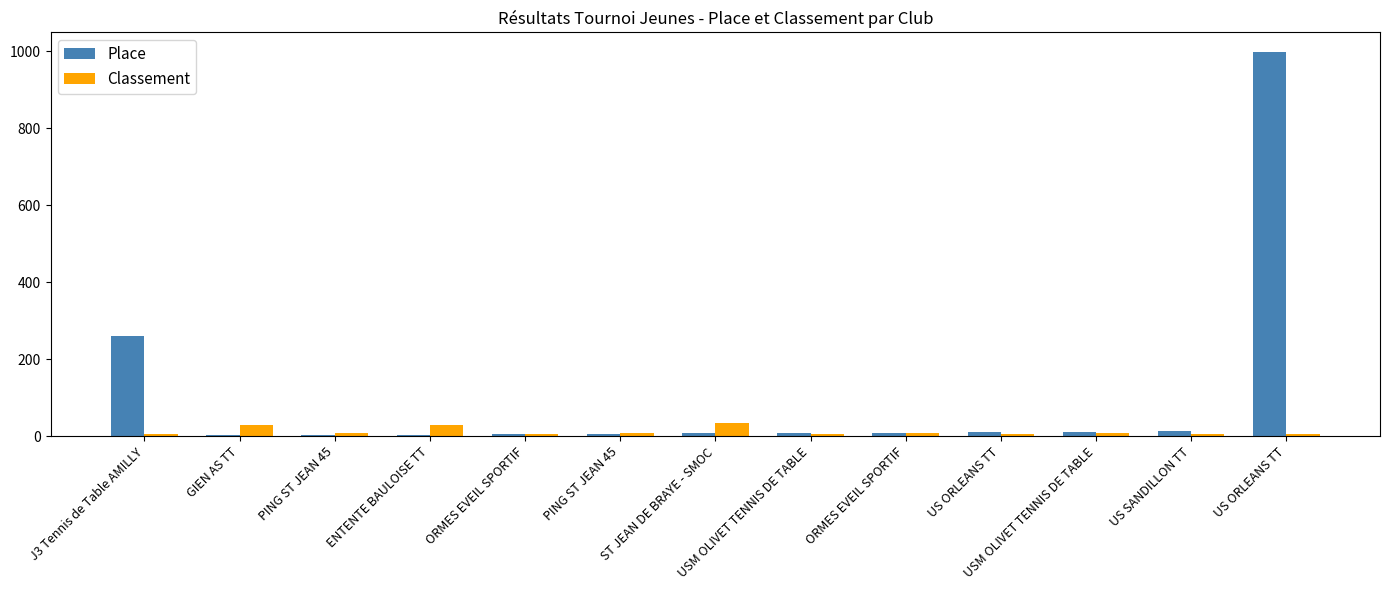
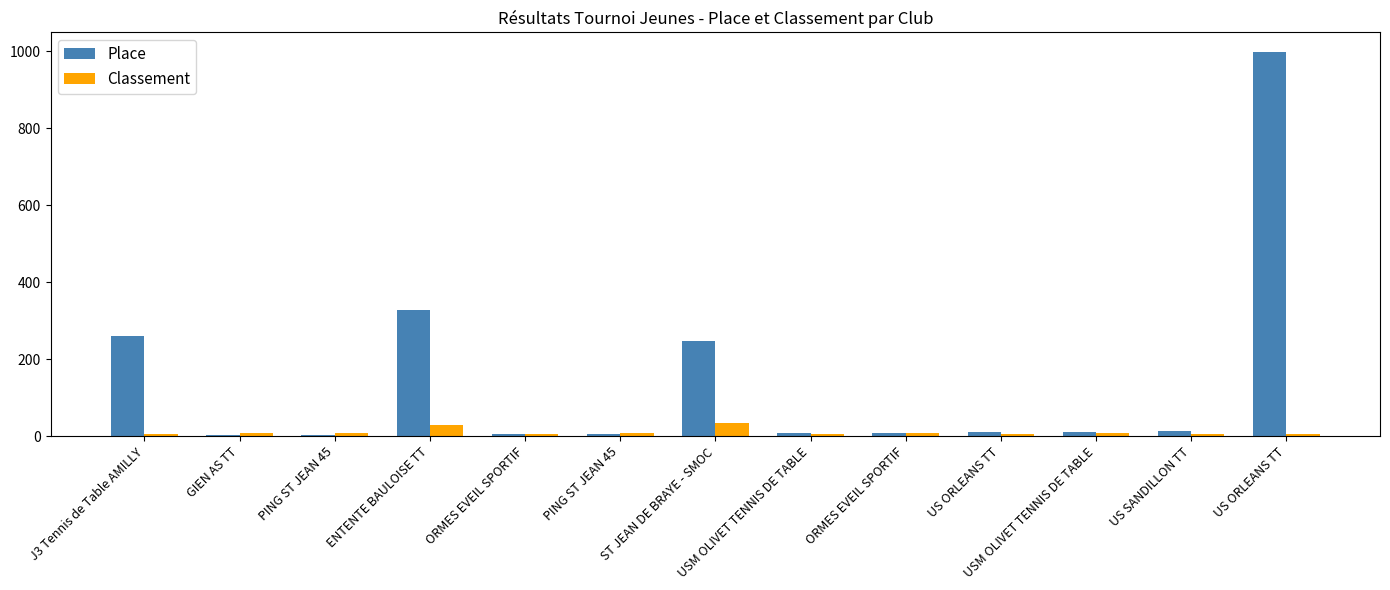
  {
    "Place": {
      "J3 Tennis de Table AMILLY": 260,
-     "ENTENTE BAULOISE TT": 0,
-     "ST JEAN DE BRAYE - SMOC": 10,
+     "ENTENTE BAULOISE TT": 330,
+     "ST JEAN DE BRAYE - SMOC": 250,
      "US SANDILLON TT": 10
    },
    "Classement": {
-     "GIEN AS TT": 30,
+     "GIEN AS TT": 10,
      "ENTENTE BAULOISE TT": 30,
      "ST JEAN DE BRAYE - SMOC": 30
    }
  }
